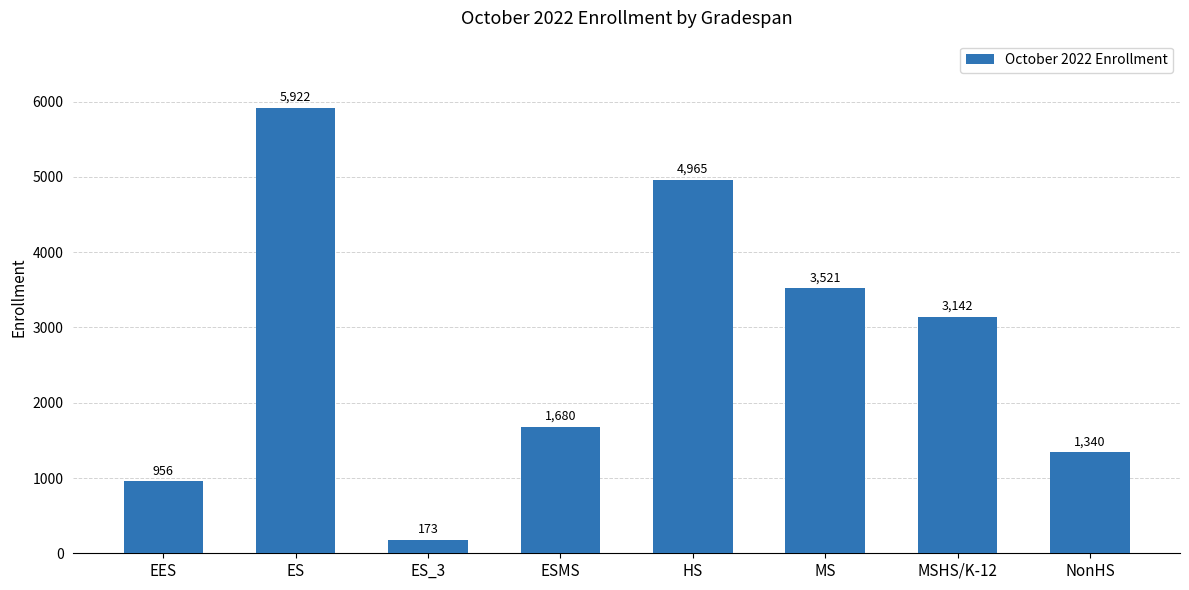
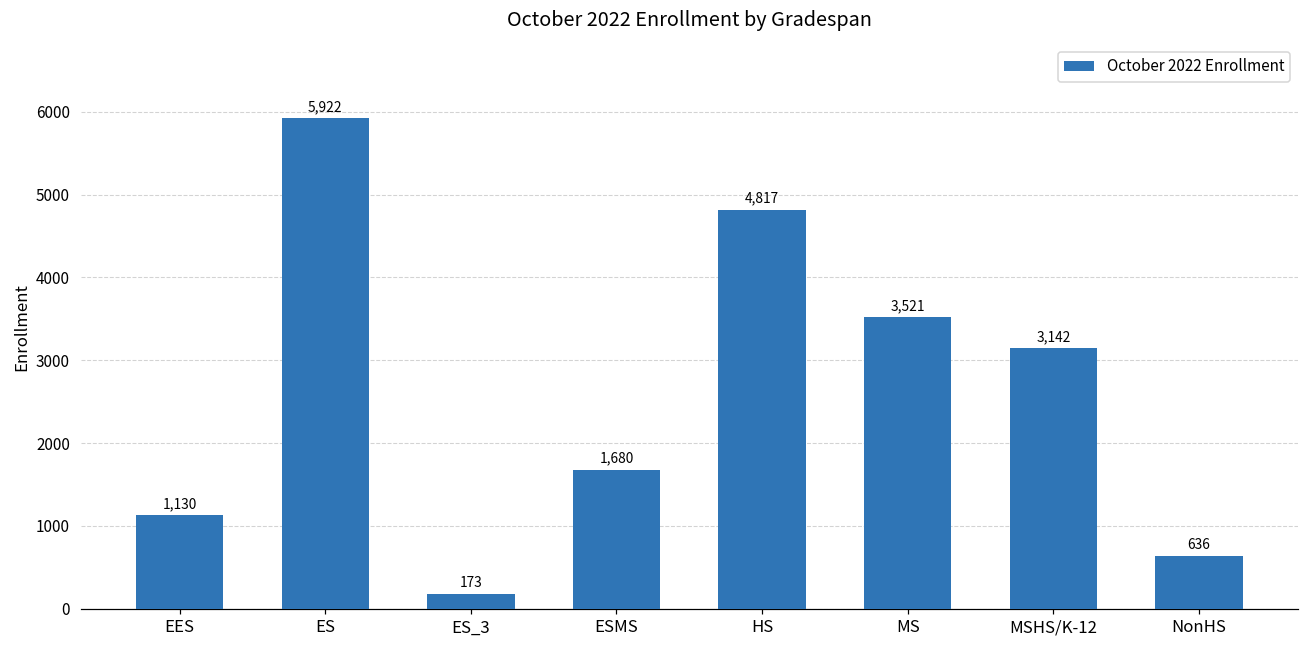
  {
-   "EES": "956",
+   "EES": "1,130",
    "ES": "5,922",
    "ES_3": "173",
    "ESMS": "1,680",
-   "HS": "4,965",
+   "HS": "4,817",
    "MS": "3,521",
    "MSHS/K-12": "3,142",
-   "NonHS": "1,340"
+   "NonHS": "636"
  }
